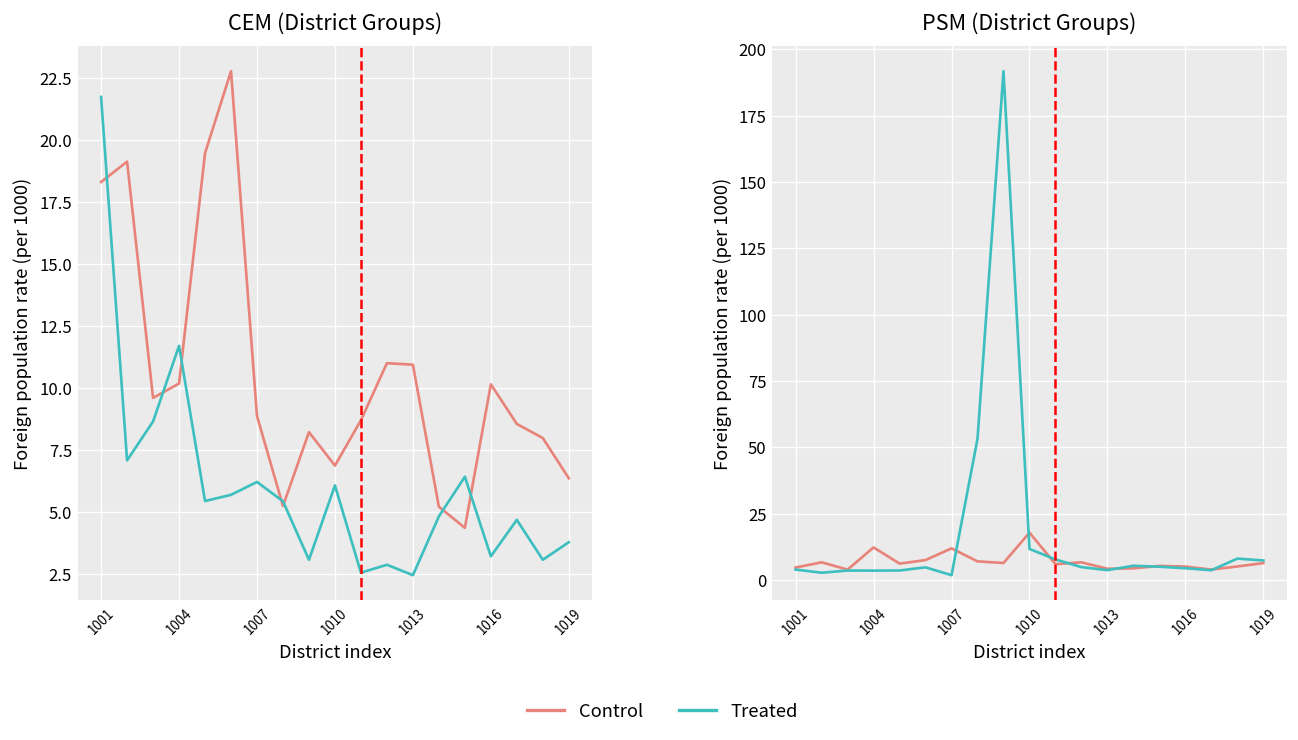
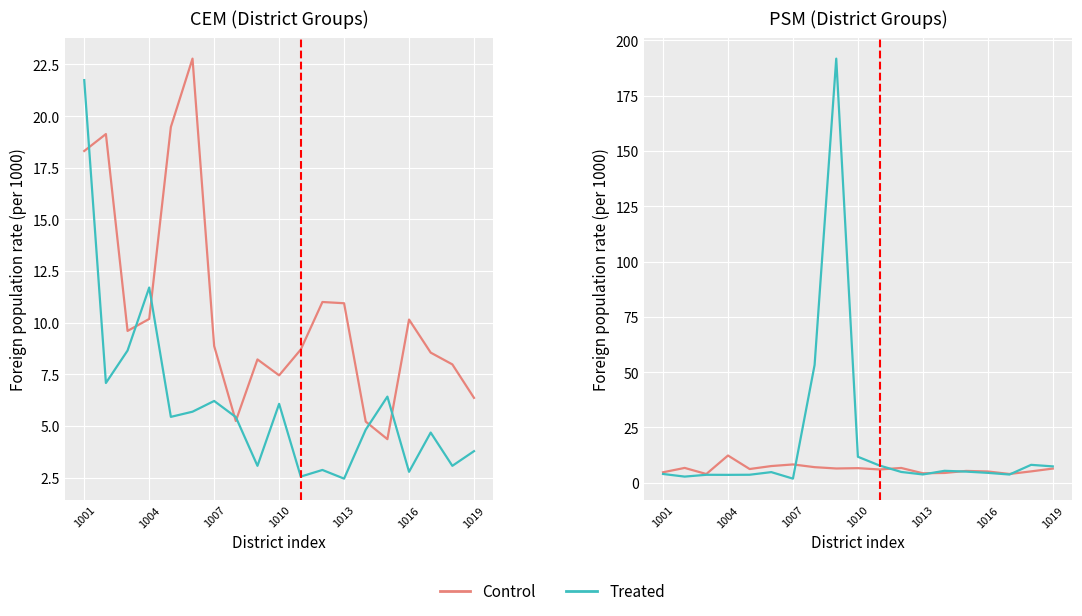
  {
    "CEM (District Groups)": {
      "Control": {
        "1001": 18.3,
        "1004": 10.2,
        "1007": 8.9,
-       "1010": 6.9,
+       "1010": 7.5,
        "1013": 10.9,
        "1016": 10.2,
        "1019": 6.4
      },
      "Treated": {
        "1001": 21.7,
        "1004": 11.7,
        "1007": 6.2,
        "1010": 6.1,
        "1013": 2.5,
-       "1016": 3.2,
+       "1016": 2.8,
        "1019": 3.8
      }
    },
    "PSM (District Groups)": {
      "Control": {
        "1004": 12,
-       "1007": 12,
-       "1010": 18
+       "1007": 8,
+       "1010": 7
      },
      "Treated": {
        "1004": 4,
        "1007": 2,
        "1010": 12
      }
    }
  }
